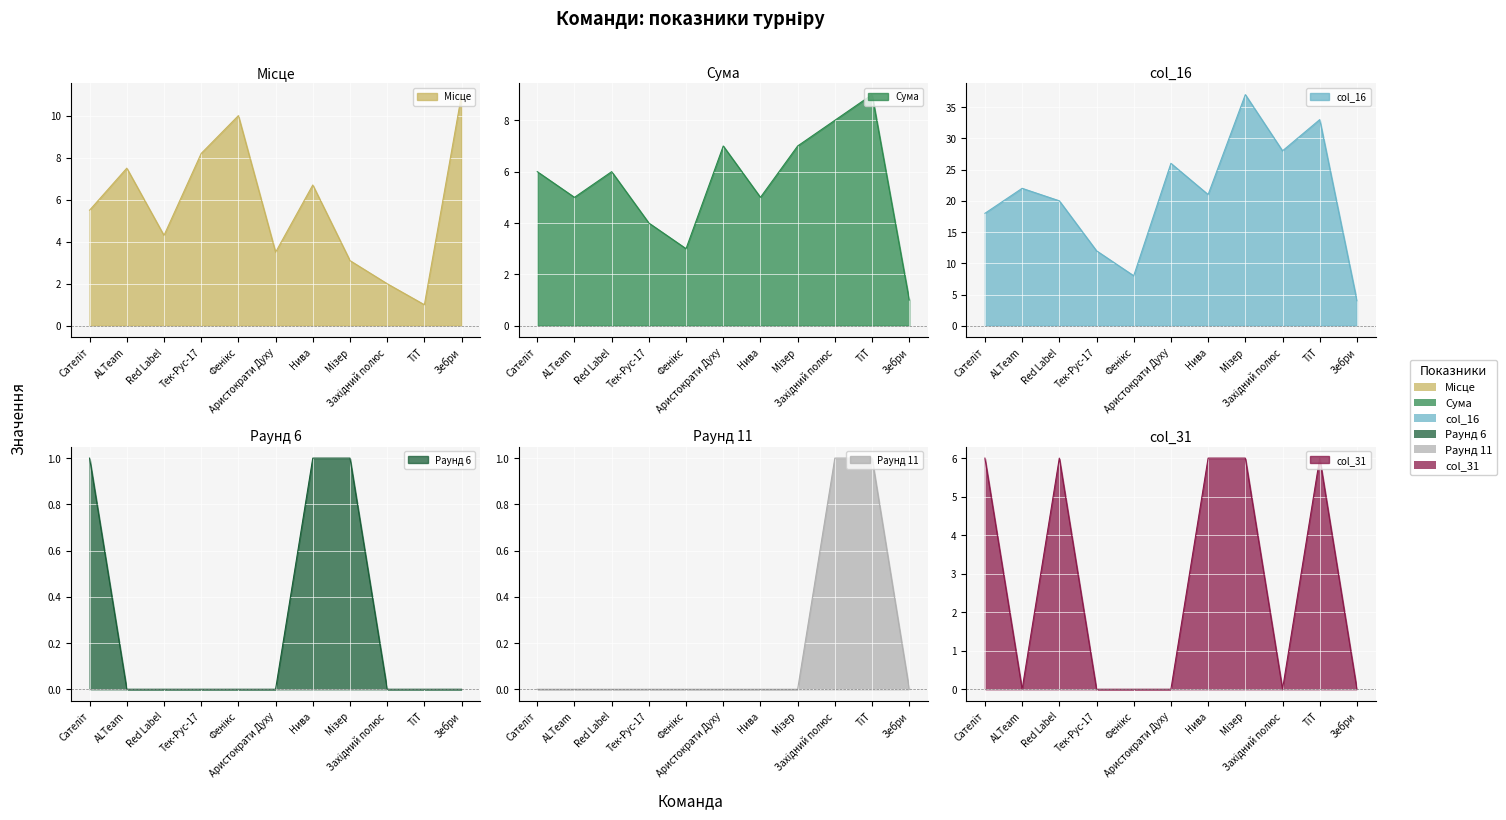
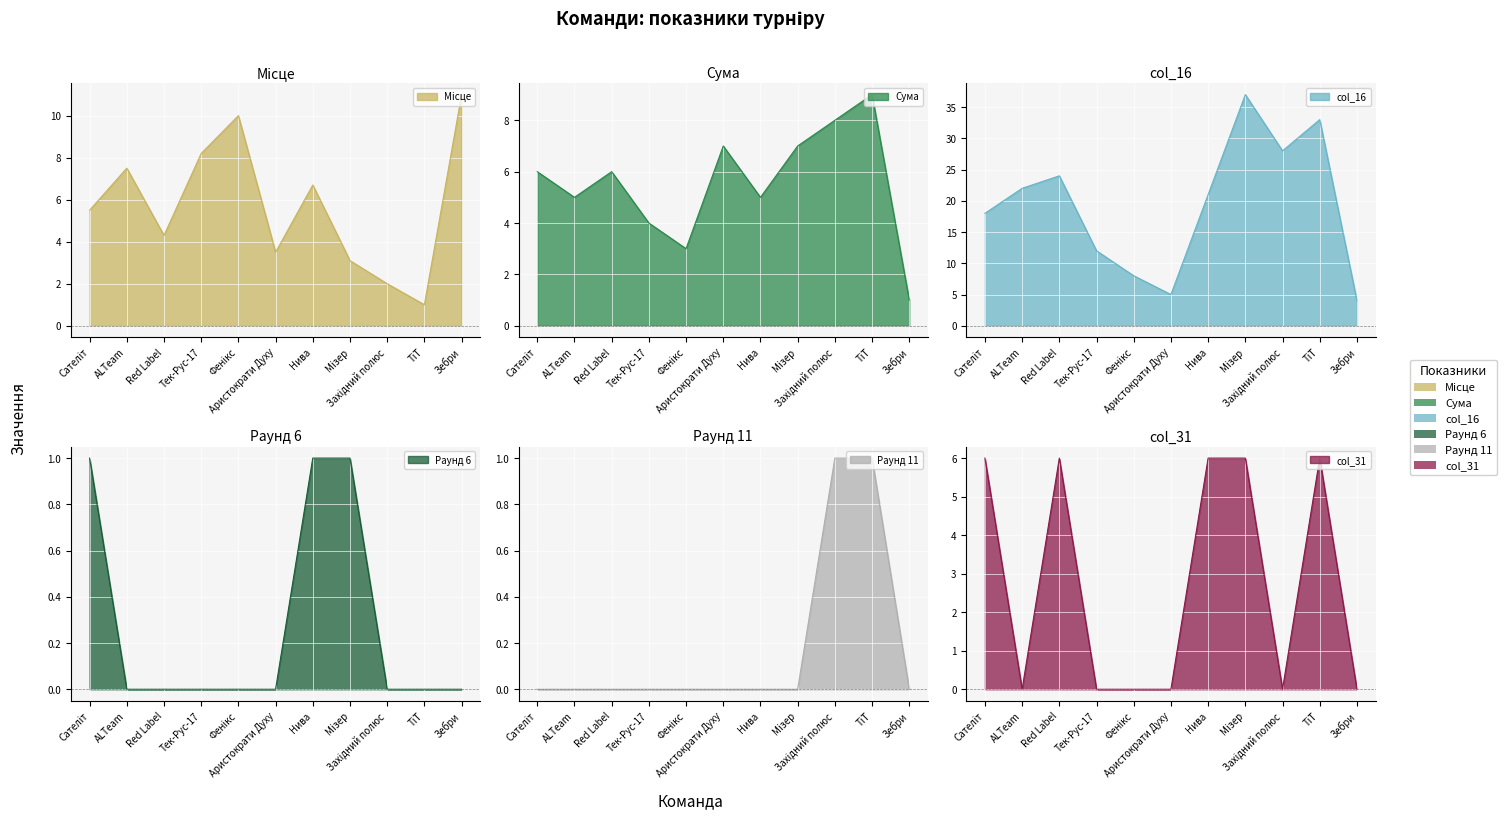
  {
    "Місце": {
      "Сателіт": 5.5,
      "ALTeam": 7.5,
      "Red Label": 4.3,
      "Тек-Рус-17": 8.2,
      "Фенікс": 10.0,
      "Аристократи Духу": 3.5,
      "Нива": 6.7,
      "Мізер": 3.1,
      "Західний полюс": 2.0,
      "ТіТ": 1.0
    },
    "Сума": {
      "Сателіт": 6.0,
      "ALTeam": 5.0,
      "Red Label": 6.0,
      "Тек-Рус-17": 4.0,
      "Фенікс": 3.0,
      "Аристократи Духу": 7.0,
      "Нива": 5.0,
      "Мізер": 7.0,
      "Західний полюс": 8.0,
      "Зебри": 1.0
    },
    "col_16": {
      "Сателіт": 18,
      "ALTeam": 22,
-     "Red Label": 20,
+     "Red Label": 24,
      "Тек-Рус-17": 12,
      "Фенікс": 8,
-     "Аристократи Духу": 26,
+     "Аристократи Духу": 5,
      "Нива": 21,
      "Мізер": 37,
      "Західний полюс": 28,
      "ТіТ": 33,
      "Зебри": 4
    },
    "Раунд 6": {
      "Сателіт": 1.00,
      "ALTeam": 0.00,
      "Red Label": 0.00,
      "Тек-Рус-17": 0.00,
      "Фенікс": 0.00,
      "Аристократи Духу": 0.00,
      "Нива": 1.00,
      "Мізер": 1.00,
      "Західний полюс": 0.00,
      "ТіТ": 0.00,
      "Зебри": 0.00
    },
    "Раунд 11": {
      "Сателіт": 0.00,
      "ALTeam": 0.00,
      "Red Label": 0.00,
      "Тек-Рус-17": 0.00,
      "Фенікс": 0.00,
      "Аристократи Духу": 0.00,
      "Нива": 0.00,
      "Мізер": 0.00,
      "Західний полюс": 1.00,
      "Зебри": 0.00
    },
    "col_31": {
      "Сателіт": 6.0,
      "ALTeam": 0.0,
      "Red Label": 6.0,
      "Тек-Рус-17": 0.0,
      "Фенікс": 0.0,
      "Аристократи Духу": 0.0,
      "Нива": 6.0,
      "Мізер": 6.0,
      "Західний полюс": 0.0,
      "Зебри": 0.0
    }
  }
